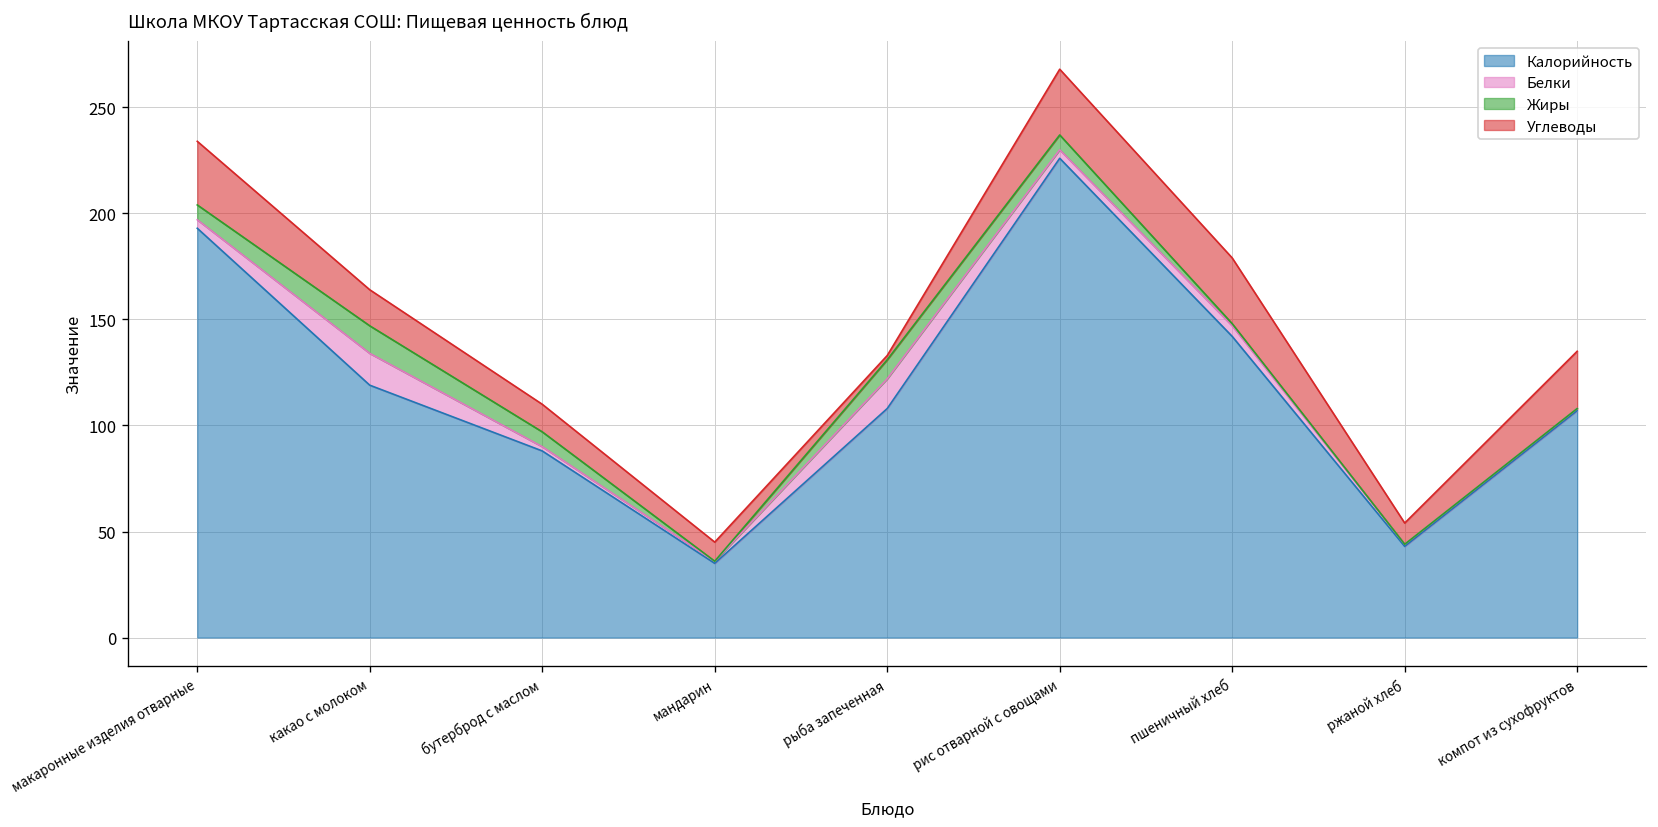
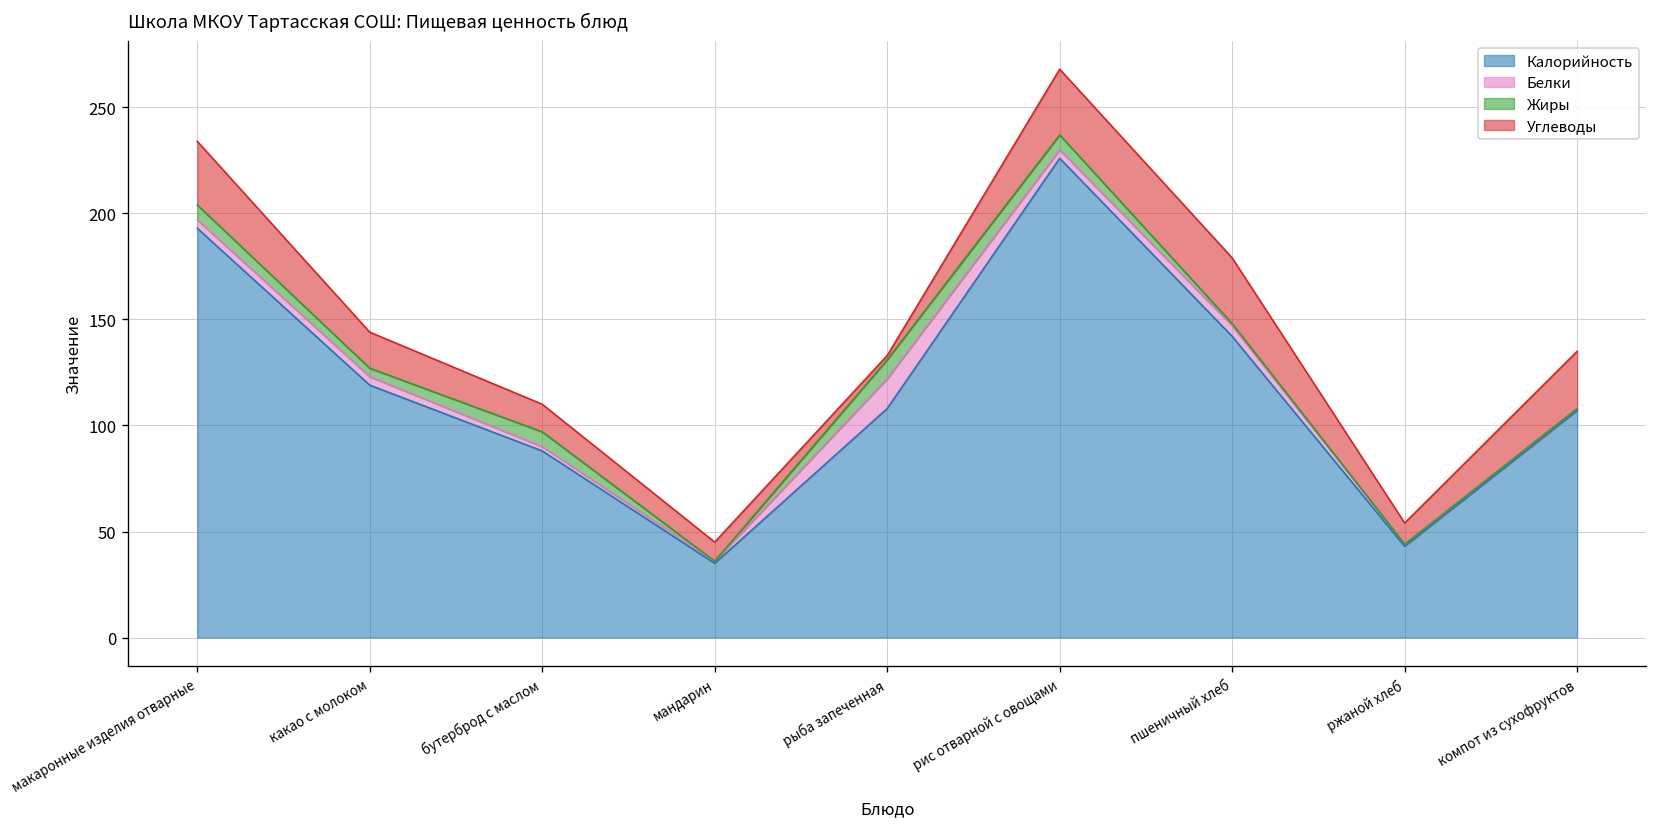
  {
    "Калорийность": {
      "макаронные изделия отварные": 193,
      "какао с молоком": 119,
      "бутерброд с маслом": 88,
      "рыба запеченная": 108,
      "рис отварной с овощами": 226,
      "пшеничный хлеб": 142
    },
    "Белки": {
      "макаронные изделия отварные": 4,
-     "какао с молоком": 15,
+     "какао с молоком": 4,
      "бутерброд с маслом": 2,
      "рыба запеченная": 14,
      "рис отварной с овощами": 4
    },
    "Жиры": {
      "макаронные изделия отварные": 7,
-     "какао с молоком": 13,
+     "какао с молоком": 4,
      "бутерброд с маслом": 7,
      "рыба запеченная": 9,
      "рис отварной с овощами": 7
    },
    "Углеводы": {
      "макаронные изделия отварные": 30,
      "какао с молоком": 17,
      "бутерброд с маслом": 13,
      "мандарин": 9,
      "рыба запеченная": 2,
      "рис отварной с овощами": 31,
      "пшеничный хлеб": 31,
      "ржаной хлеб": 10,
      "компот из сухофруктов": 27
    }
  }
